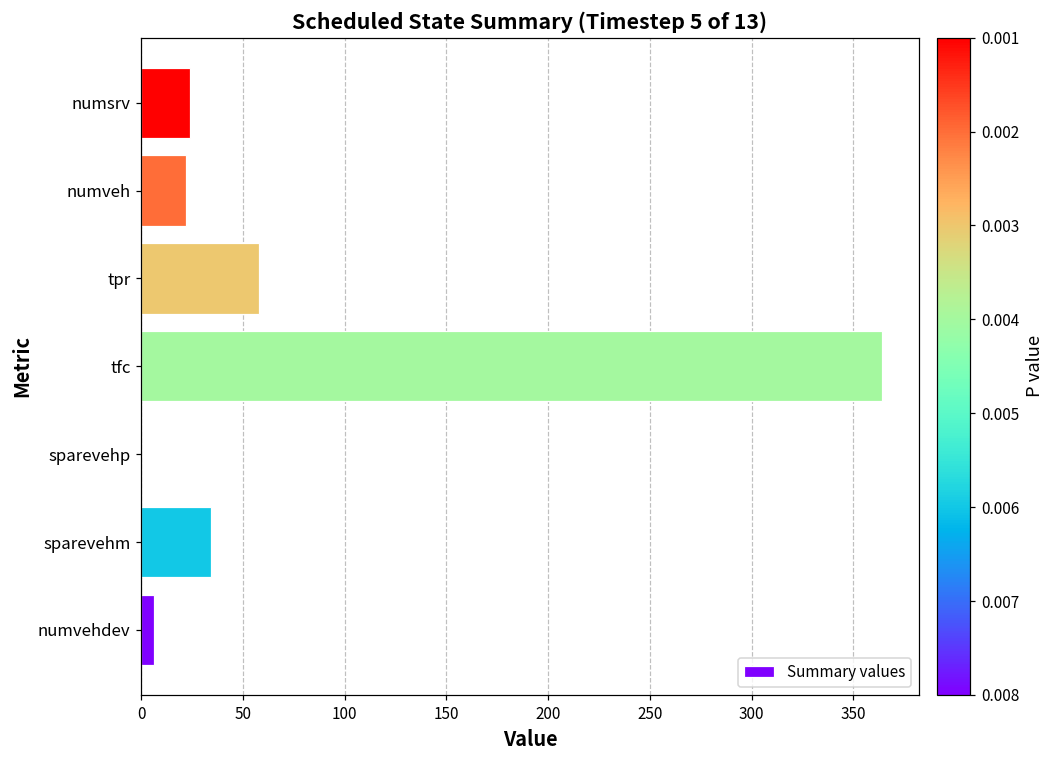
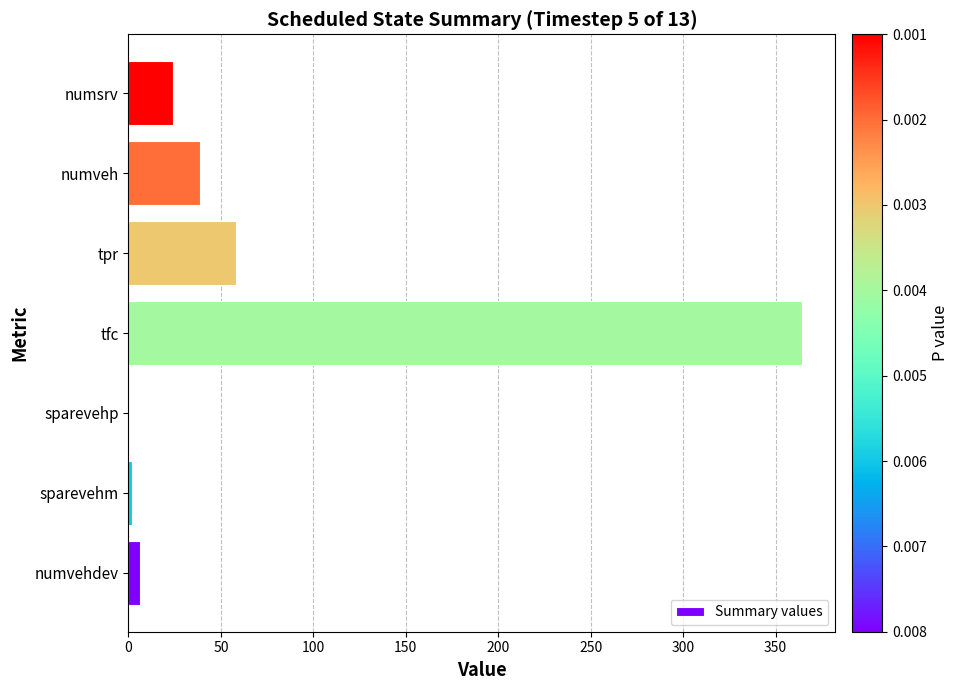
  {
    "numsrv": 24,
-   "numveh": 22,
+   "numveh": 39,
    "tpr": 58,
    "tfc": 364,
    "sparevehp": 0,
-   "sparevehm": 34,
+   "sparevehm": 2,
    "numvehdev": 6
  }
